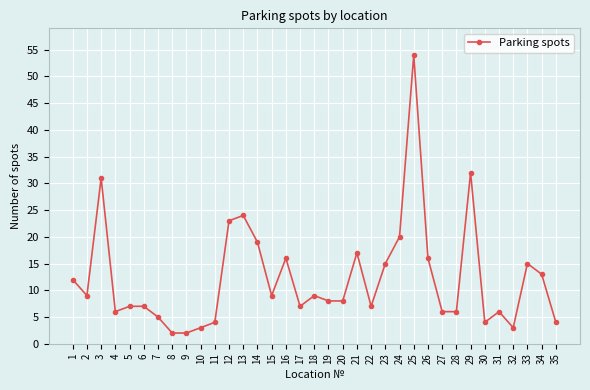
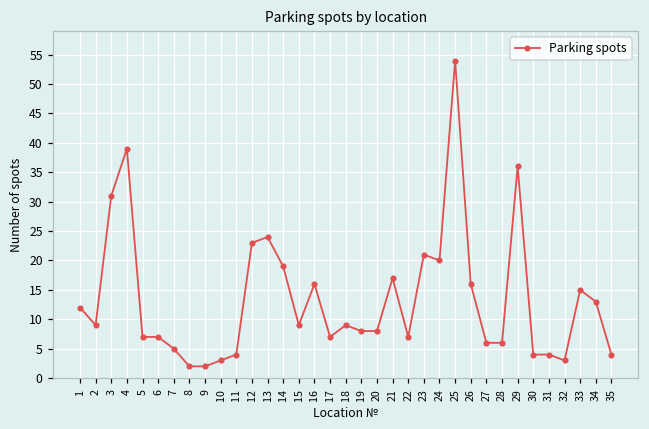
  {
    "1": 12,
    "2": 9,
    "3": 31,
-   "4": 6,
+   "4": 39,
    "5": 7,
    "6": 7,
    "7": 5,
    "8": 2,
    "9": 2,
    "10": 3,
    "11": 4,
    "12": 23,
    "13": 24,
    "14": 19,
    "15": 9,
    "16": 16,
    "17": 7,
    "18": 9,
    "19": 8,
    "20": 8,
    "21": 17,
    "22": 7,
-   "23": 15,
+   "23": 21,
    "24": 20,
    "25": 54,
    "26": 16,
    "27": 6,
    "28": 6,
-   "29": 32,
+   "29": 36,
    "30": 4,
-   "31": 6,
+   "31": 4,
    "32": 3,
    "33": 15,
    "34": 13,
    "35": 4
  }
